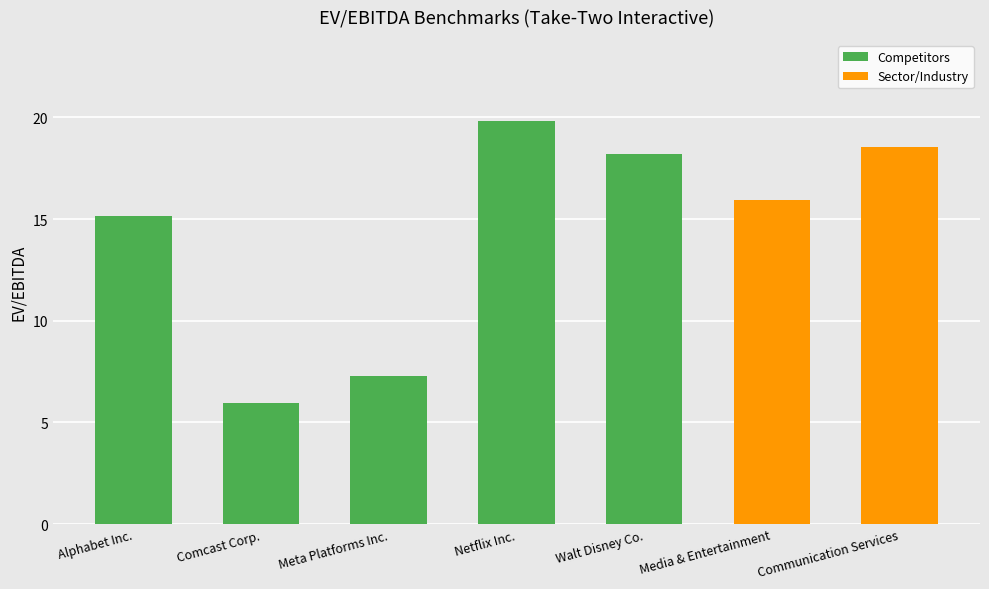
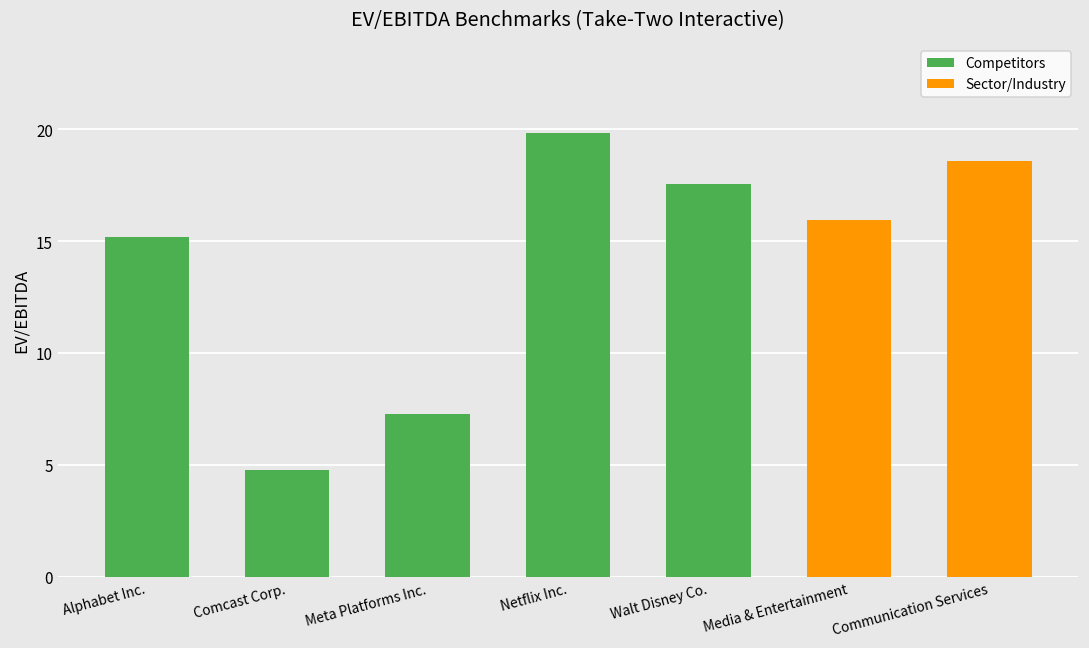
  {
    "Competitors": {
      "Alphabet Inc.": 15.2,
-     "Comcast Corp.": 5.9,
+     "Comcast Corp.": 4.8,
      "Meta Platforms Inc.": 7.3,
      "Netflix Inc.": 19.8,
-     "Walt Disney Co.": 18.2,
+     "Walt Disney Co.": 17.6,
      "Media & Entertainment": 15.9,
      "Communication Services": 18.6
    },
    "Sector/Industry": {
      "Alphabet Inc.": 0.0,
      "Comcast Corp.": 0.0,
      "Meta Platforms Inc.": 0.0,
      "Netflix Inc.": 0.0,
      "Walt Disney Co.": 0.0,
      "Media & Entertainment": 15.9,
      "Communication Services": 18.6
    }
  }
